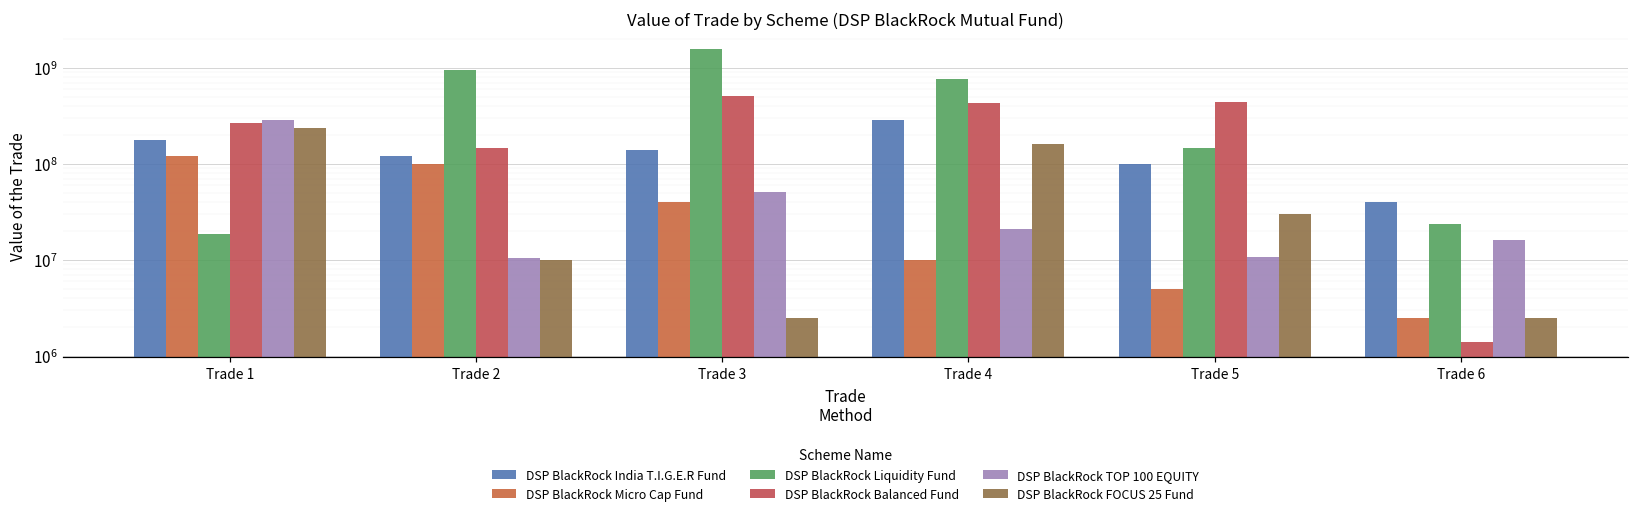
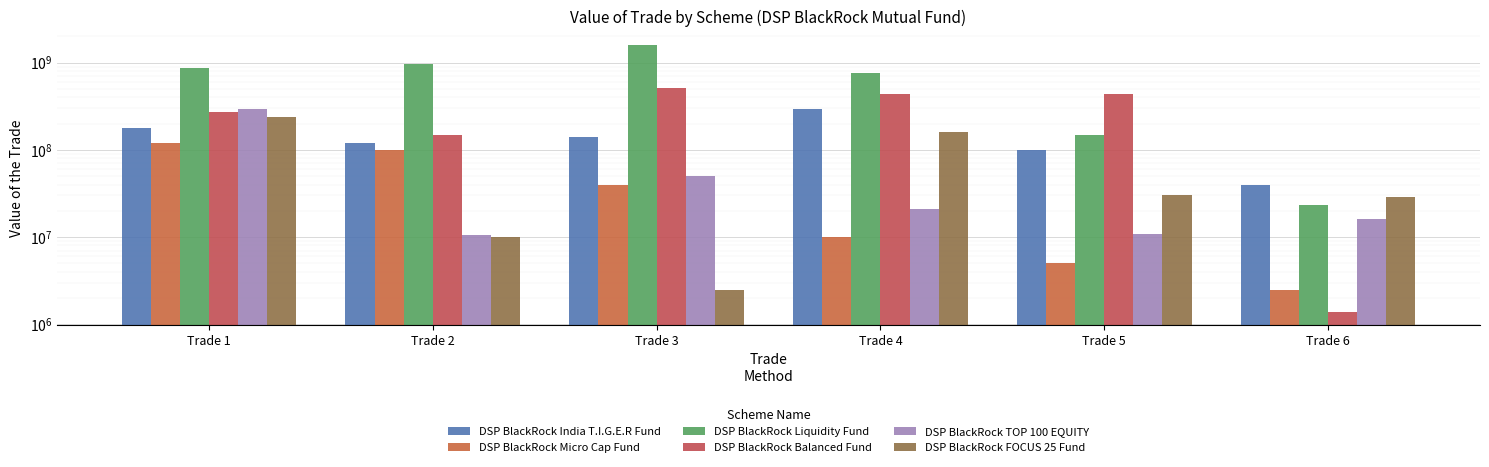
  {
    "DSP BlackRock India T.I.G.E.R Fund": {
      "Trade 1": 180000000,
      "Trade 2": 120000000,
      "Trade 3": 140000000,
      "Trade 4": 290000000,
      "Trade 5": 100000000,
      "Trade 6": 40000000
    },
    "DSP BlackRock Liquidity Fund": {
-     "Trade 1": 19000000,
+     "Trade 1": 900000000,
      "Trade 2": 900000000,
      "Trade 3": 1600000000,
      "Trade 4": 800000000,
      "Trade 5": 150000000,
      "Trade 6": 23000000
    },
    "DSP BlackRock TOP 100 EQUITY": {
      "Trade 1": 290000000,
      "Trade 2": 10000000,
      "Trade 3": 50000000,
      "Trade 4": 21000000,
      "Trade 5": 11000000,
      "Trade 6": 16000000
    },
    "DSP BlackRock FOCUS 25 Fund": {
      "Trade 1": 240000000,
      "Trade 2": 10000000,
      "Trade 3": 2500000,
      "Trade 4": 160000000,
      "Trade 5": 30000000,
-     "Trade 6": 2500000
+     "Trade 6": 29000000
    }
  }
